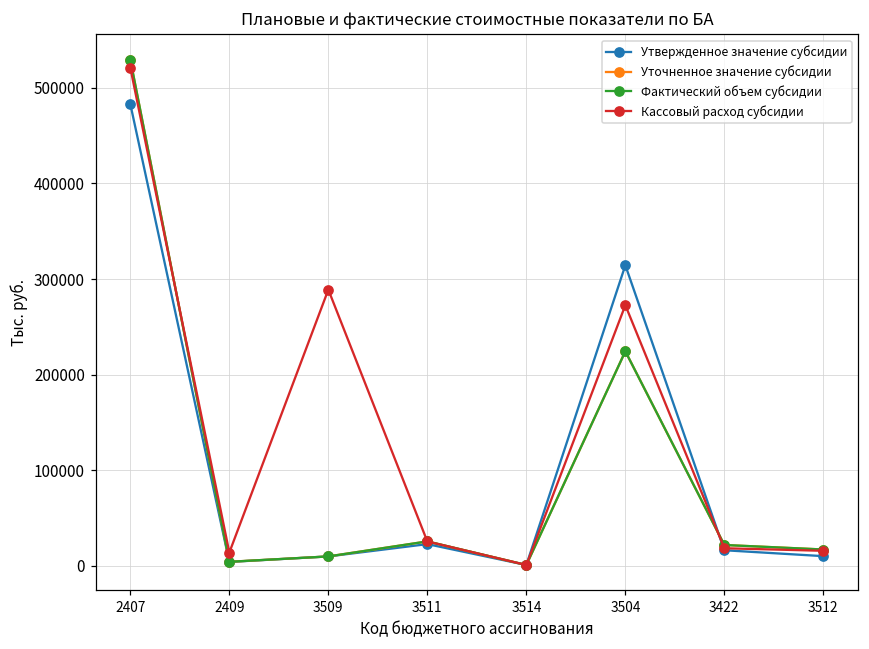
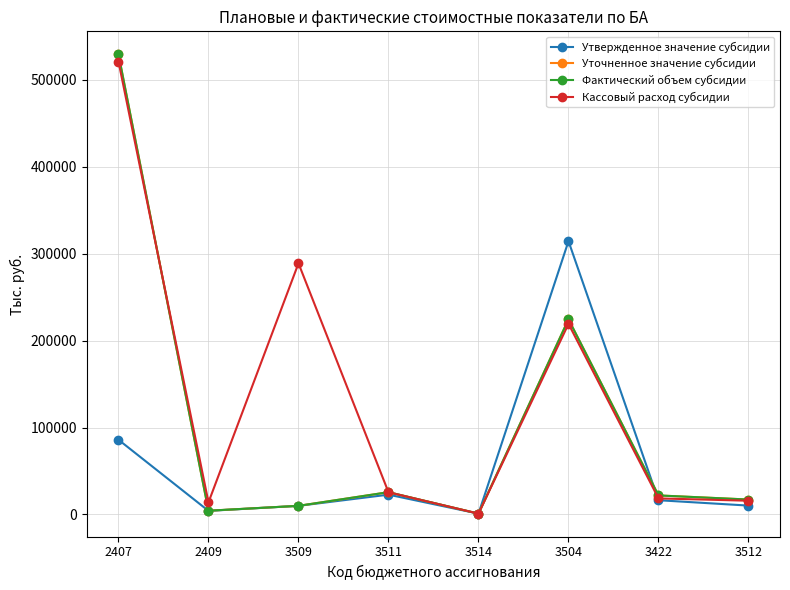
  {
    "Утвержденное значение субсидии": {
-     "2407": 480000,
+     "2407": 90000,
      "3504": 310000,
      "3512": 10000
    },
    "Фактический объем субсидии": {
      "2407": 530000,
      "3504": 220000,
      "3422": 20000
    },
    "Кассовый расход субсидии": {
      "2407": 520000,
      "2409": 10000,
      "3509": 290000,
-     "3504": 270000
+     "3504": 220000
    }
  }
